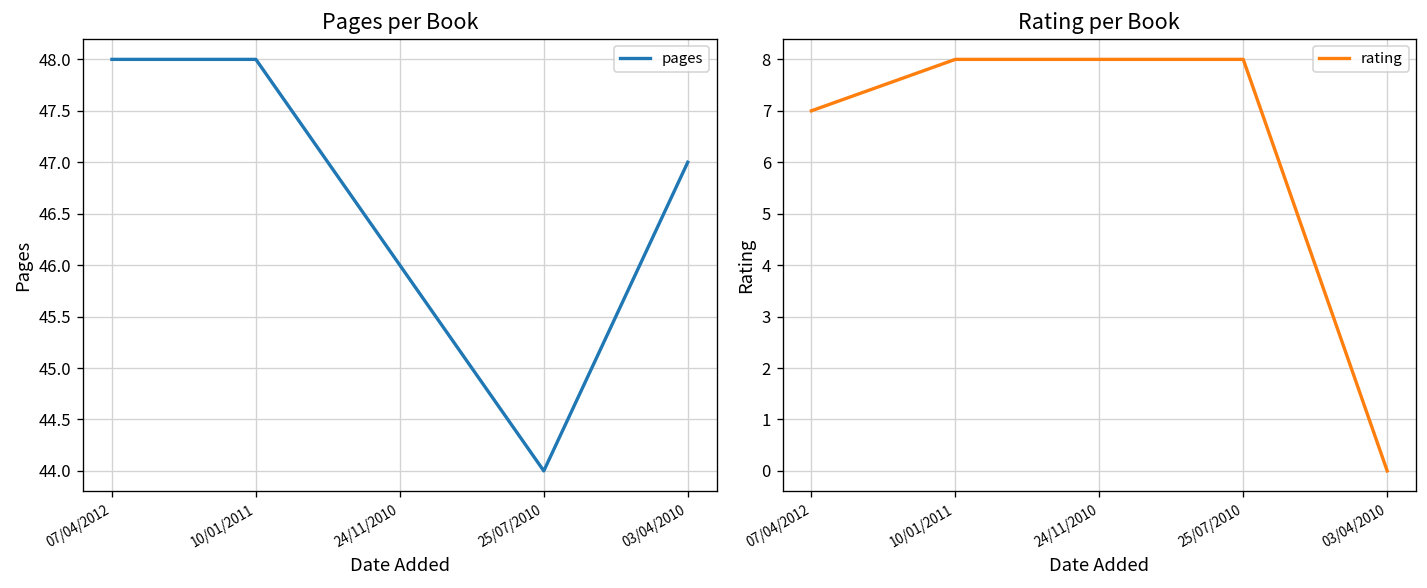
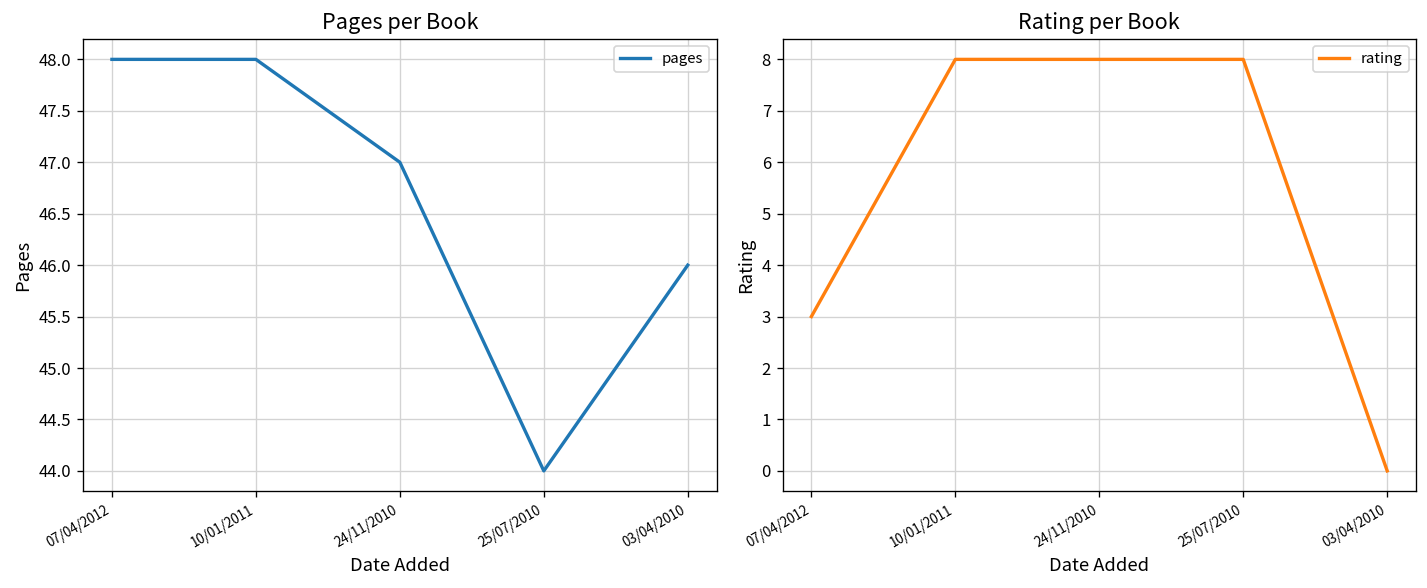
  {
    "Pages per Book": {
      "07/04/2012": 48,
      "10/01/2011": 48,
-     "24/11/2010": 46,
+     "24/11/2010": 47,
      "25/07/2010": 44,
-     "03/04/2010": 47
+     "03/04/2010": 46
    },
    "Rating per Book": {
-     "07/04/2012": 7,
+     "07/04/2012": 3,
      "10/01/2011": 8,
      "24/11/2010": 8,
      "25/07/2010": 8,
      "03/04/2010": 0
    }
  }
